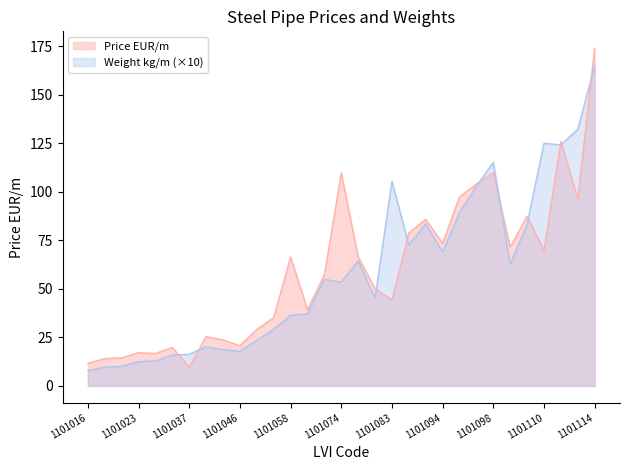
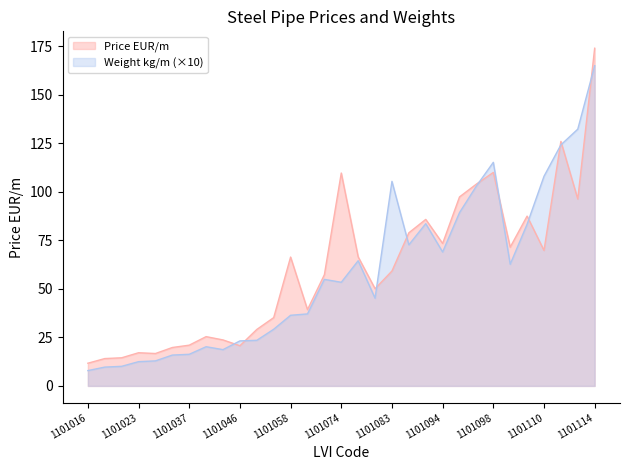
  {
    "Price EUR/m": {
      "1101016": 12,
      "1101023": 17,
-     "1101037": 10,
+     "1101037": 21,
      "1101046": 21,
      "1101058": 66,
      "1101074": 110,
-     "1101083": 44,
+     "1101083": 59,
      "1101094": 73,
      "1101098": 110,
      "1101110": 70,
      "1101114": 174
    },
    "Weight kg/m (×10)": {
      "1101016": 8,
      "1101023": 13,
      "1101037": 16,
-     "1101046": 18,
+     "1101046": 23,
      "1101058": 36,
      "1101074": 53,
      "1101083": 105,
      "1101094": 69,
      "1101098": 115,
-     "1101110": 125,
+     "1101110": 108,
      "1101114": 165
    }
  }
